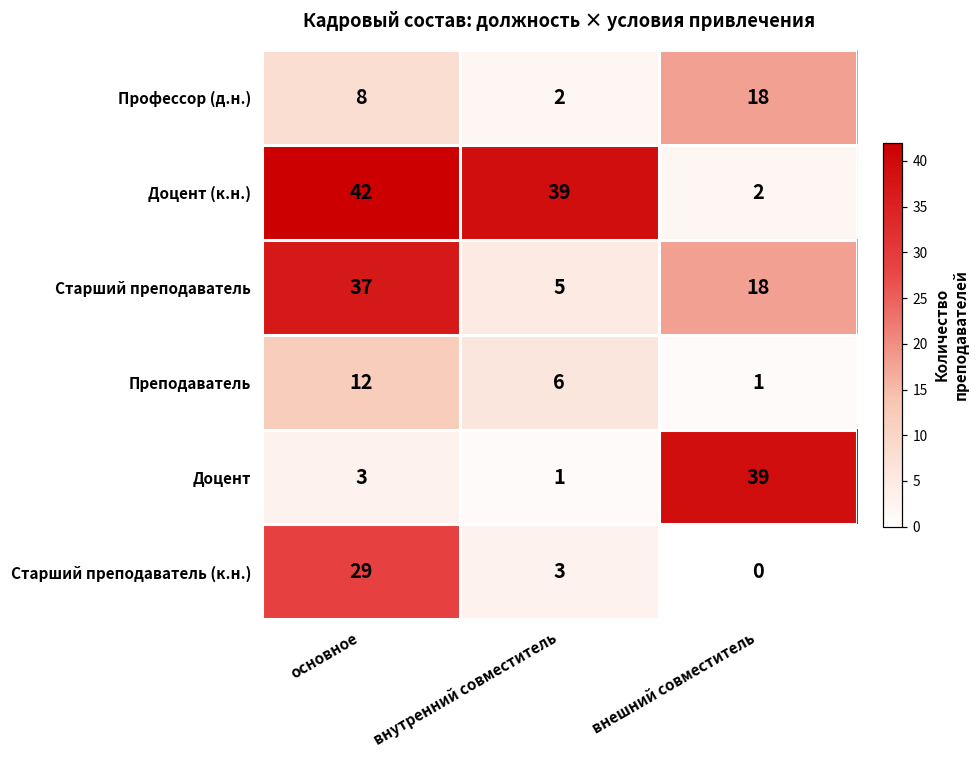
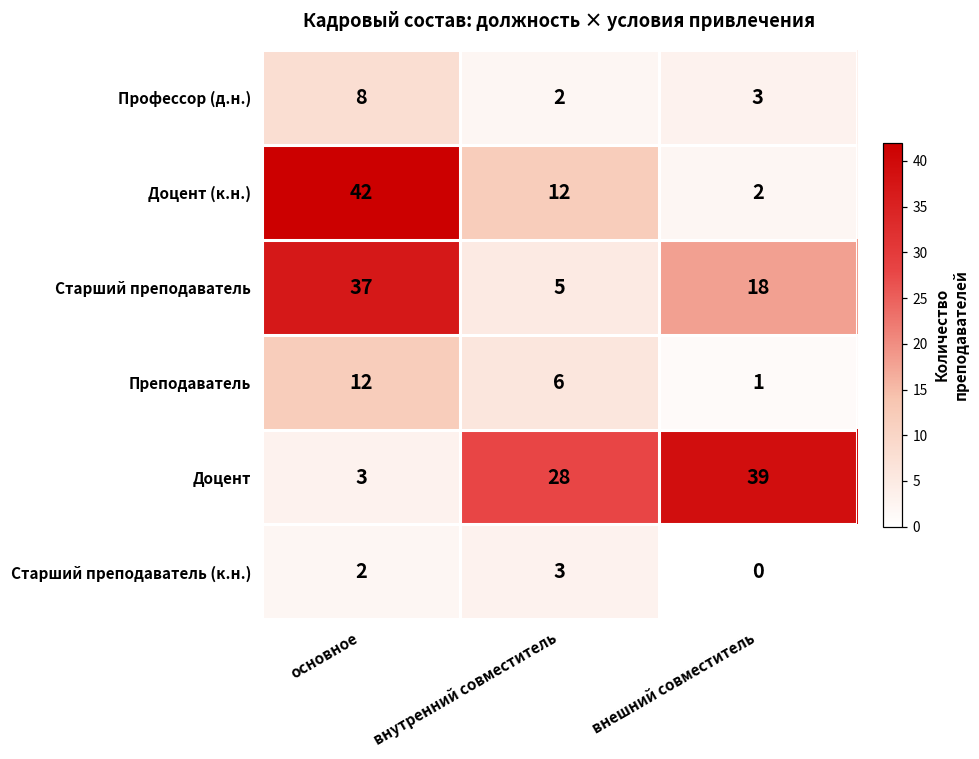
  {
    "Профессор (д.н.)": {
      "основное": 8,
      "внутренний совместитель": 2,
-     "внешний совместитель": 18
+     "внешний совместитель": 3
    },
    "Доцент (к.н.)": {
      "основное": 42,
-     "внутренний совместитель": 39,
+     "внутренний совместитель": 12,
      "внешний совместитель": 2
    },
    "Старший преподаватель": {
      "основное": 37,
      "внутренний совместитель": 5,
      "внешний совместитель": 18
    },
    "Преподаватель": {
      "основное": 12,
      "внутренний совместитель": 6,
      "внешний совместитель": 1
    },
    "Доцент": {
      "основное": 3,
-     "внутренний совместитель": 1,
+     "внутренний совместитель": 28,
      "внешний совместитель": 39
    },
    "Старший преподаватель (к.н.)": {
-     "основное": 29,
+     "основное": 2,
      "внутренний совместитель": 3,
      "внешний совместитель": 0
    }
  }
